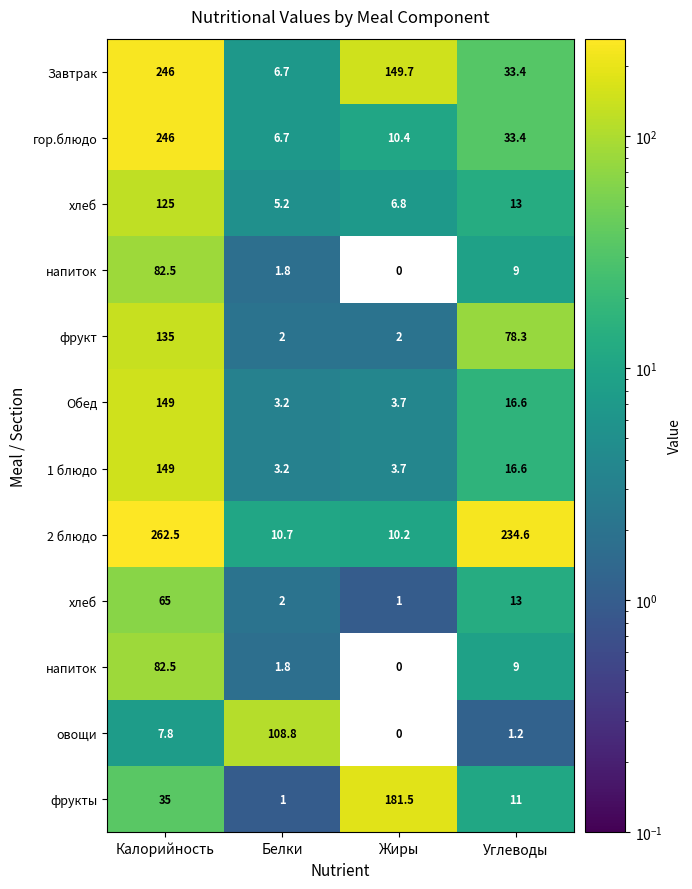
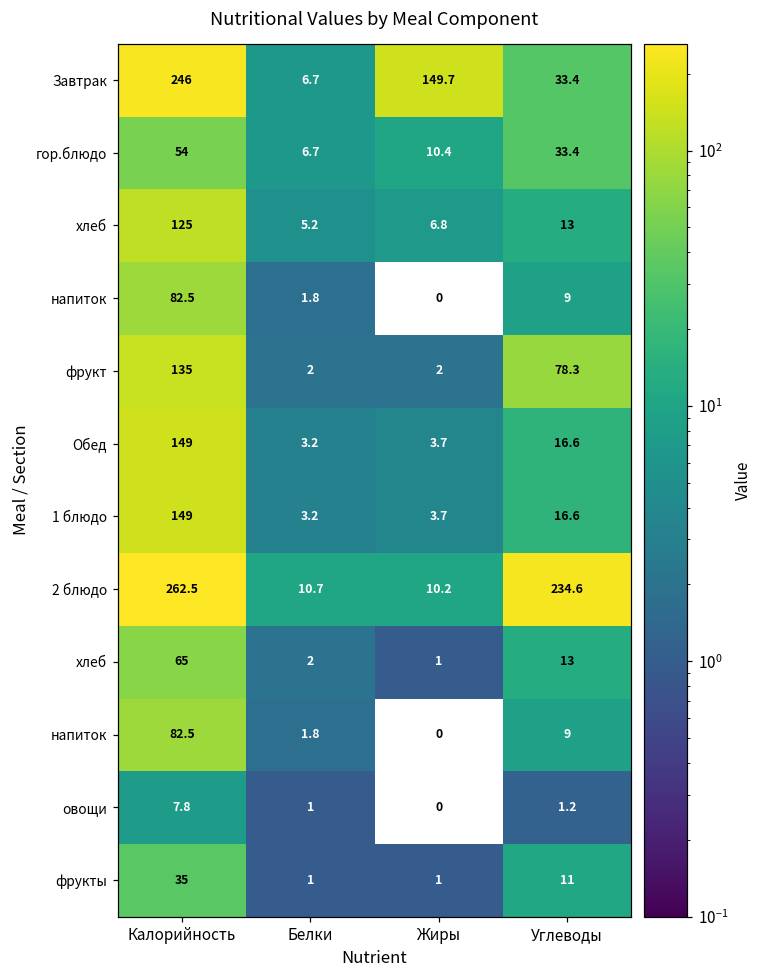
  {
    "Завтрак": {
      "Калорийность": 246,
      "Белки": 6.7,
      "Жиры": 149.7,
      "Углеводы": 33.4
    },
    "гор.блюдо": {
-     "Калорийность": 246,
+     "Калорийность": 54,
      "Белки": 6.7,
      "Жиры": 10.4,
      "Углеводы": 33.4
    },
    "фрукт": {
      "Калорийность": 135,
      "Белки": 2,
      "Жиры": 2,
      "Углеводы": 78.3
    },
    "Обед": {
      "Калорийность": 149,
      "Белки": 3.2,
      "Жиры": 3.7,
      "Углеводы": 16.6
    },
    "1 блюдо": {
      "Калорийность": 149,
      "Белки": 3.2,
      "Жиры": 3.7,
      "Углеводы": 16.6
    },
    "2 блюдо": {
      "Калорийность": 262.5,
      "Белки": 10.7,
      "Жиры": 10.2,
      "Углеводы": 234.6
    },
    "овощи": {
      "Калорийность": 7.8,
-     "Белки": 108.8,
+     "Белки": 1,
      "Жиры": 0,
      "Углеводы": 1.2
    },
    "фрукты": {
      "Калорийность": 35,
      "Белки": 1,
-     "Жиры": 181.5,
+     "Жиры": 1,
      "Углеводы": 11
    }
  }
